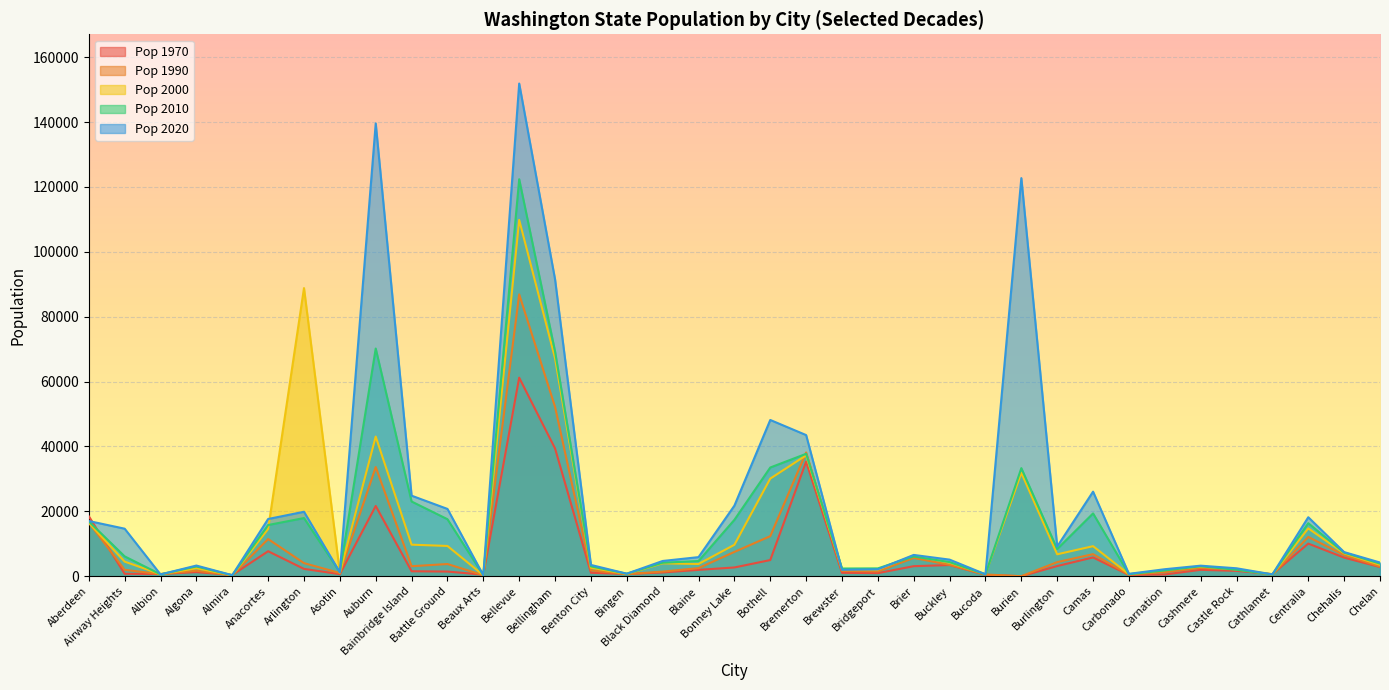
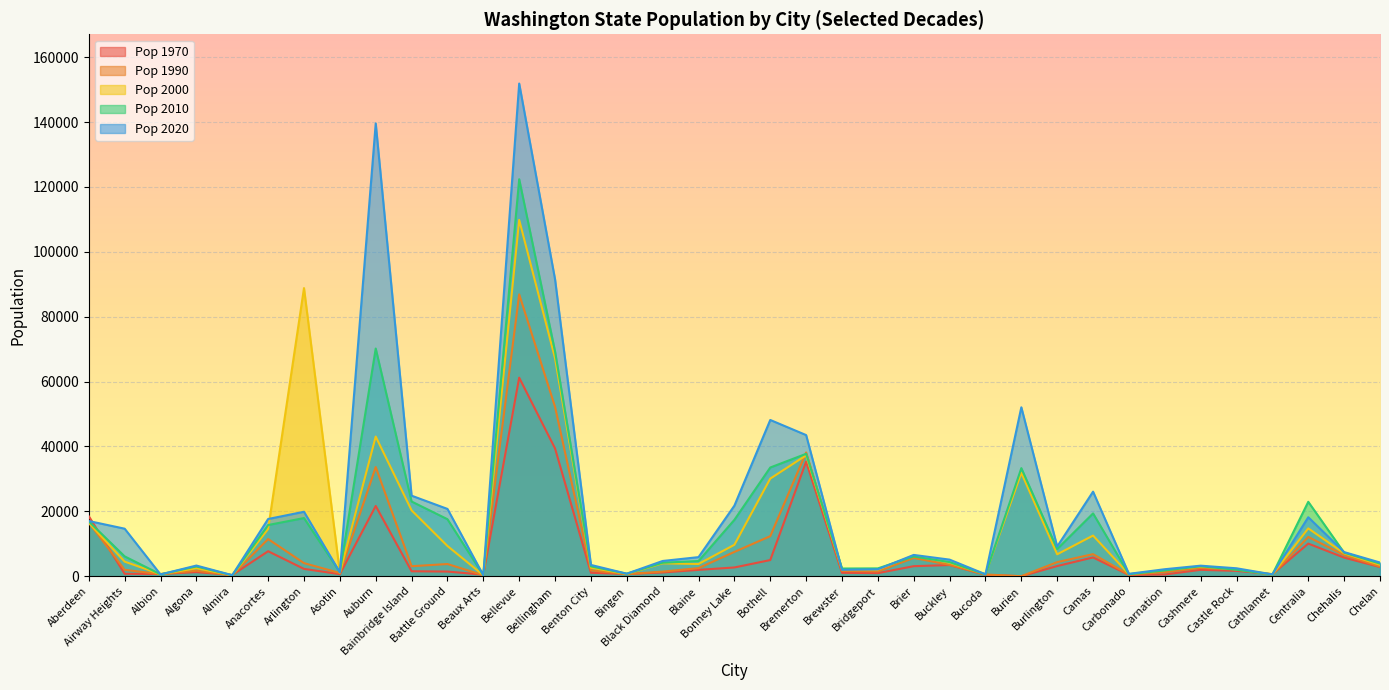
  {
    "Pop 2000": {
      "Airway Heights": 5000,
      "Anacortes": 15000,
      "Arlington": 89000,
      "Auburn": 43000,
-     "Bainbridge Island": 10000,
+     "Bainbridge Island": 20000,
      "Battle Ground": 9000,
      "Bellevue": 110000,
      "Bellingham": 67000,
      "Blaine": 4000,
      "Bonney Lake": 10000,
      "Bothell": 30000,
      "Burien": 32000,
      "Burlington": 7000,
-     "Camas": 9000,
+     "Camas": 13000,
      "Centralia": 15000
    },
    "Pop 2010": {
      "Airway Heights": 6000,
      "Anacortes": 16000,
      "Arlington": 18000,
      "Auburn": 70000,
      "Bainbridge Island": 23000,
      "Battle Ground": 18000,
      "Bellevue": 122000,
      "Bellingham": 69000,
      "Blaine": 5000,
      "Bonney Lake": 17000,
      "Bothell": 34000,
      "Burien": 33000,
      "Camas": 19000,
-     "Centralia": 16000
+     "Centralia": 23000
    },
    "Pop 2020": {
      "Airway Heights": 15000,
      "Anacortes": 18000,
      "Arlington": 20000,
      "Auburn": 140000,
      "Bainbridge Island": 25000,
      "Battle Ground": 21000,
      "Bellevue": 152000,
      "Bellingham": 91000,
      "Blaine": 6000,
      "Bonney Lake": 22000,
      "Bothell": 48000,
      "Bremerton": 44000,
-     "Burien": 123000,
+     "Burien": 52000,
      "Camas": 26000,
      "Centralia": 18000
    }
  }
